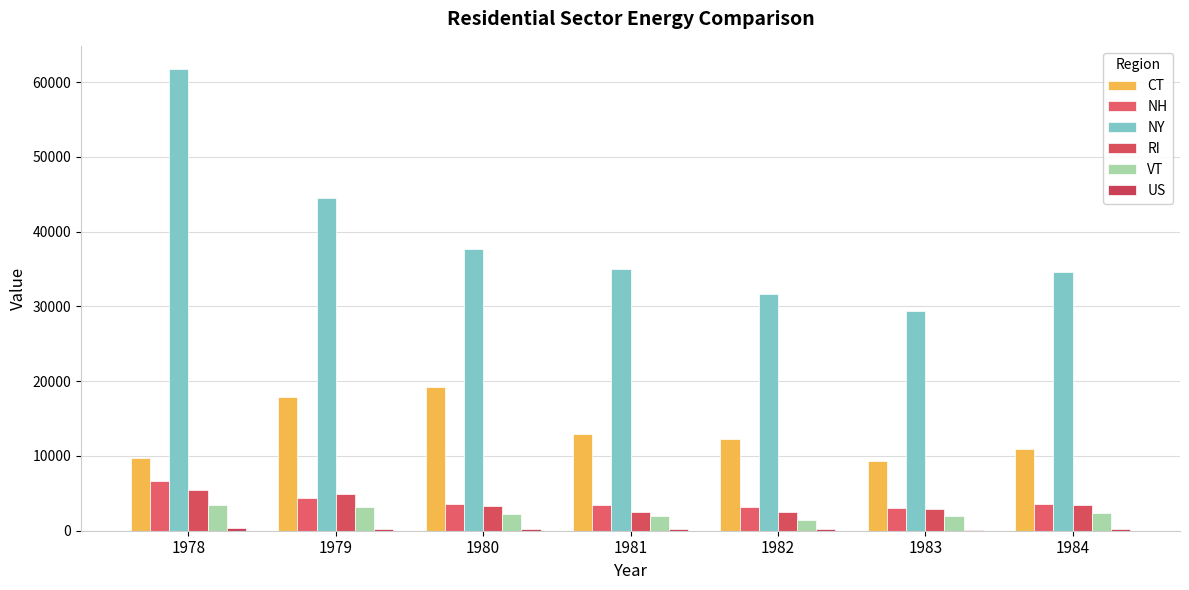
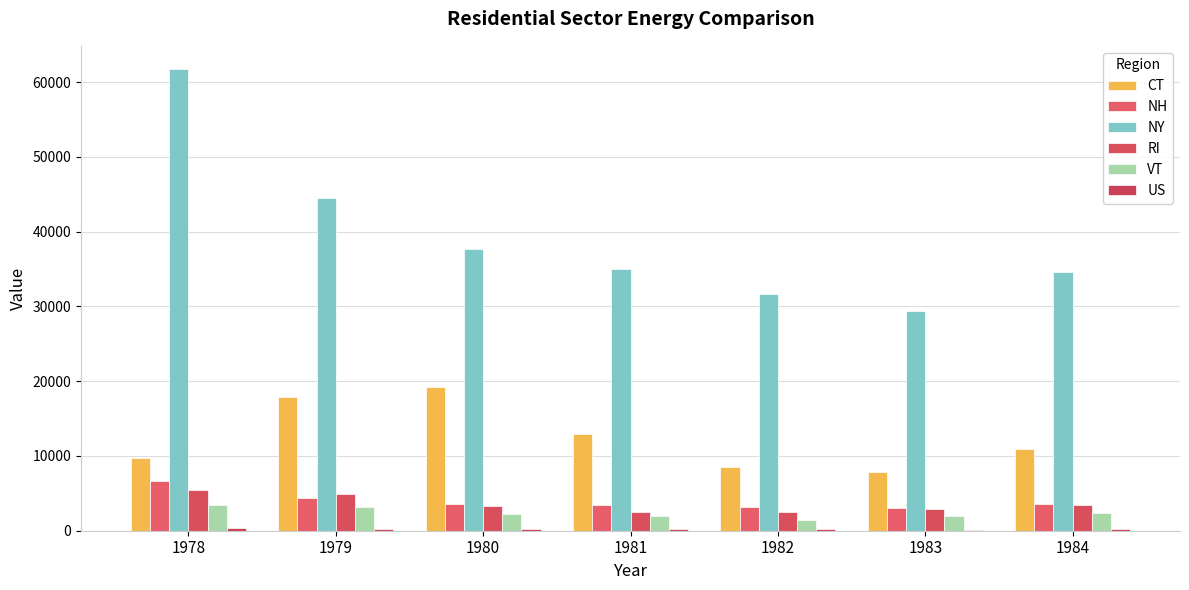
  {
    "CT": {
      "1978": 10000,
      "1979": 18000,
      "1980": 19000,
      "1981": 13000,
-     "1982": 12000,
-     "1983": 9000,
+     "1982": 9000,
+     "1983": 8000,
      "1984": 11000
    }
  }
